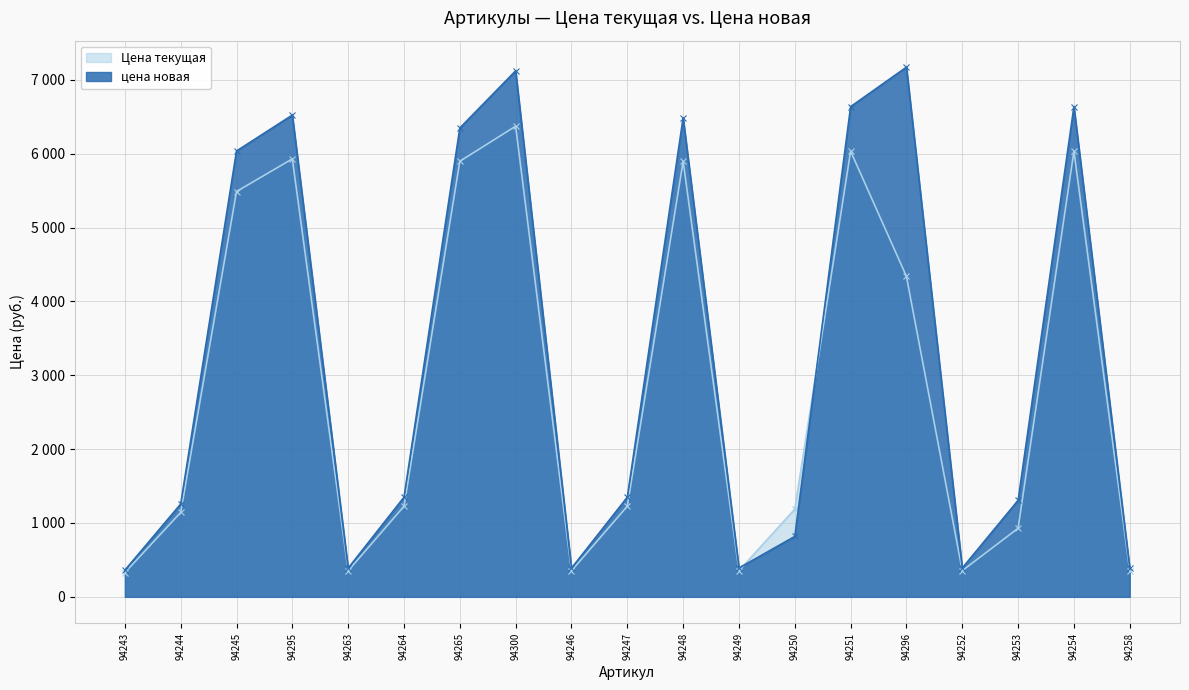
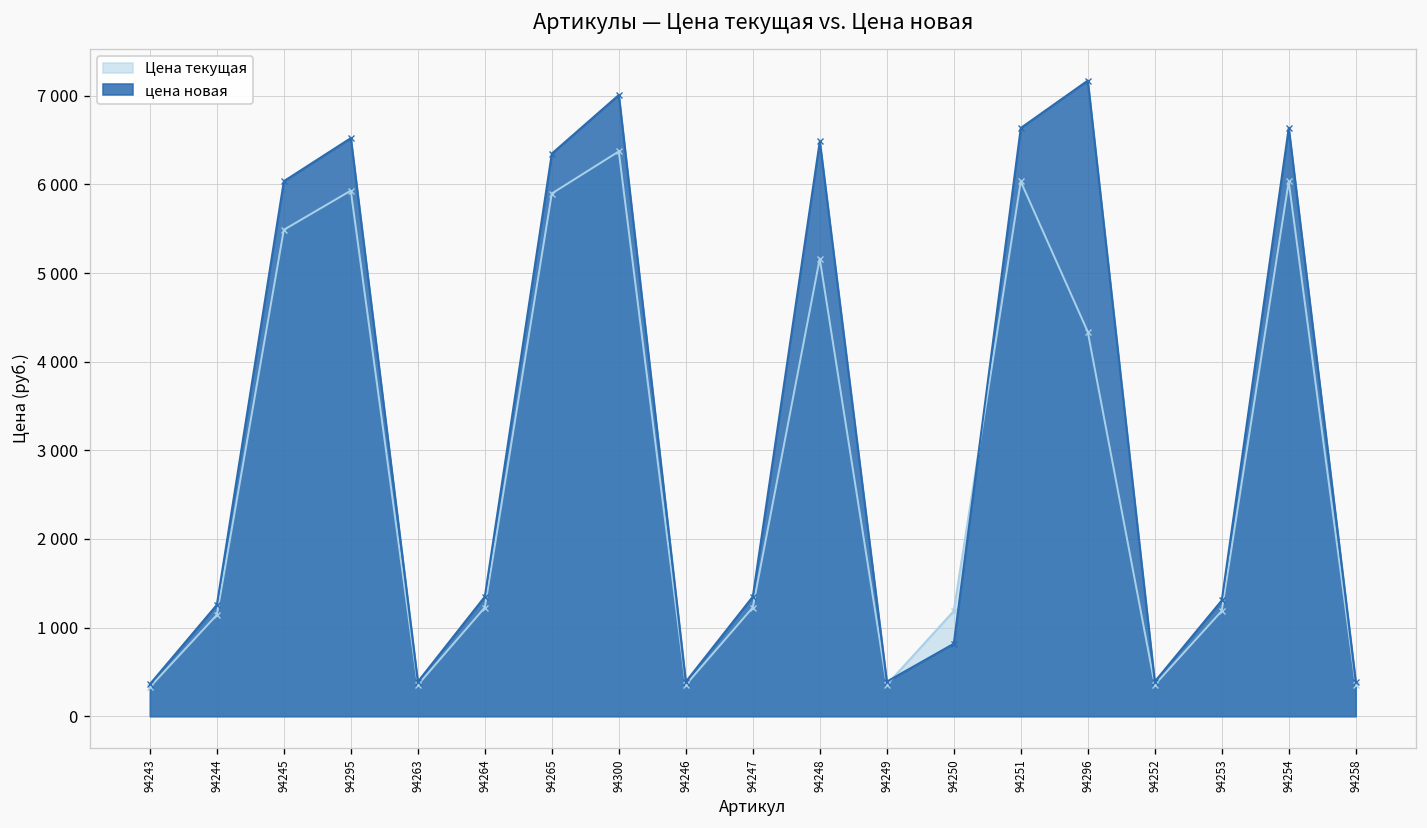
  {
    "Цена текущая": {
      "94244": 1100,
      "94245": 5500,
      "94295": 5900,
      "94263": 400,
      "94264": 1200,
      "94265": 5900,
      "94300": 6400,
      "94246": 400,
      "94247": 1200,
-     "94248": 5900,
+     "94248": 5200,
      "94249": 400,
      "94250": 1200,
      "94251": 6000,
      "94296": 4300,
      "94252": 400,
-     "94253": 900,
+     "94253": 1200,
      "94254": 6000,
      "94258": 400
    },
    "цена новая": {
      "94244": 1300,
      "94245": 6000,
      "94295": 6500,
      "94263": 400,
      "94264": 1300,
      "94265": 6300,
-     "94300": 7100,
+     "94300": 7000,
      "94246": 400,
      "94247": 1300,
      "94248": 6500,
      "94249": 400,
      "94250": 800,
      "94251": 6600,
      "94296": 7200,
      "94252": 400,
      "94253": 1300,
      "94254": 6600,
      "94258": 400
    }
  }
